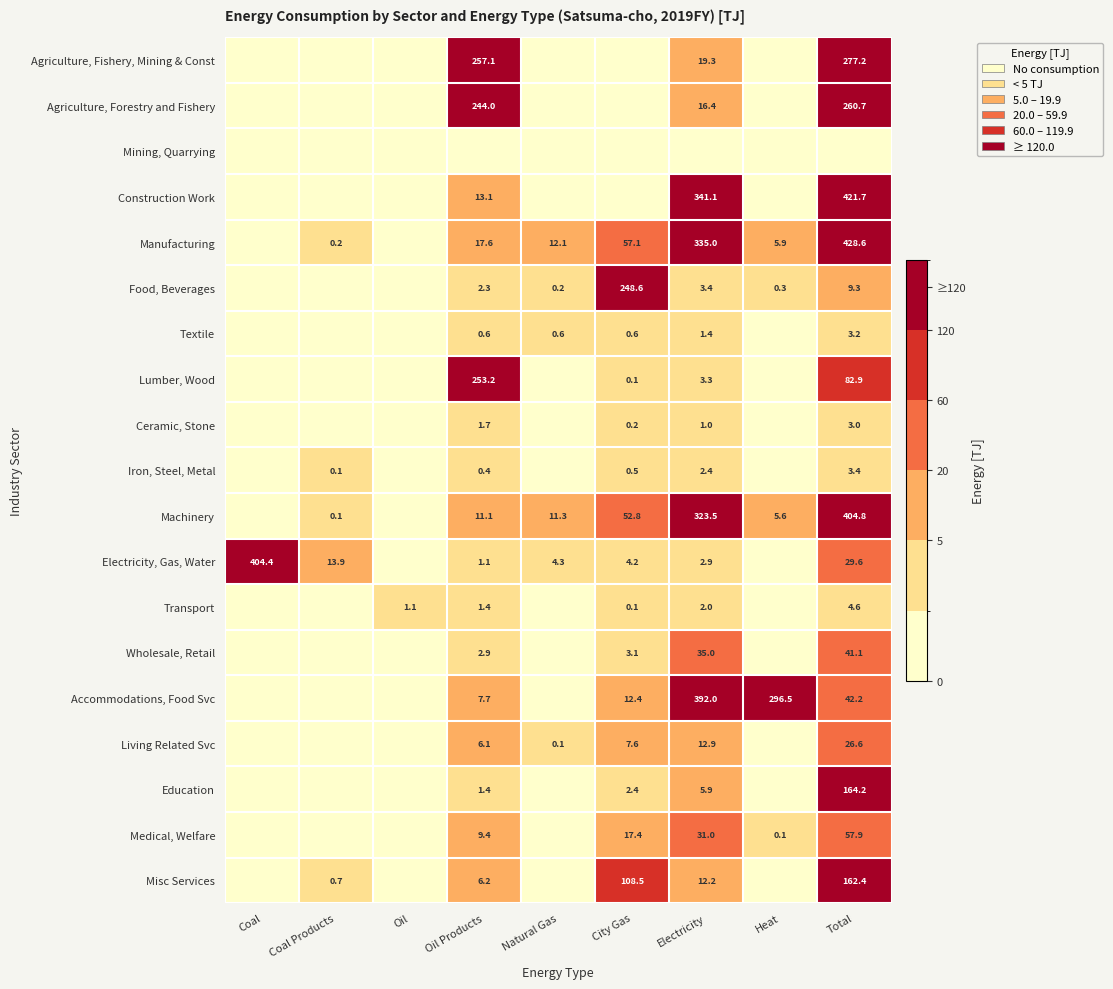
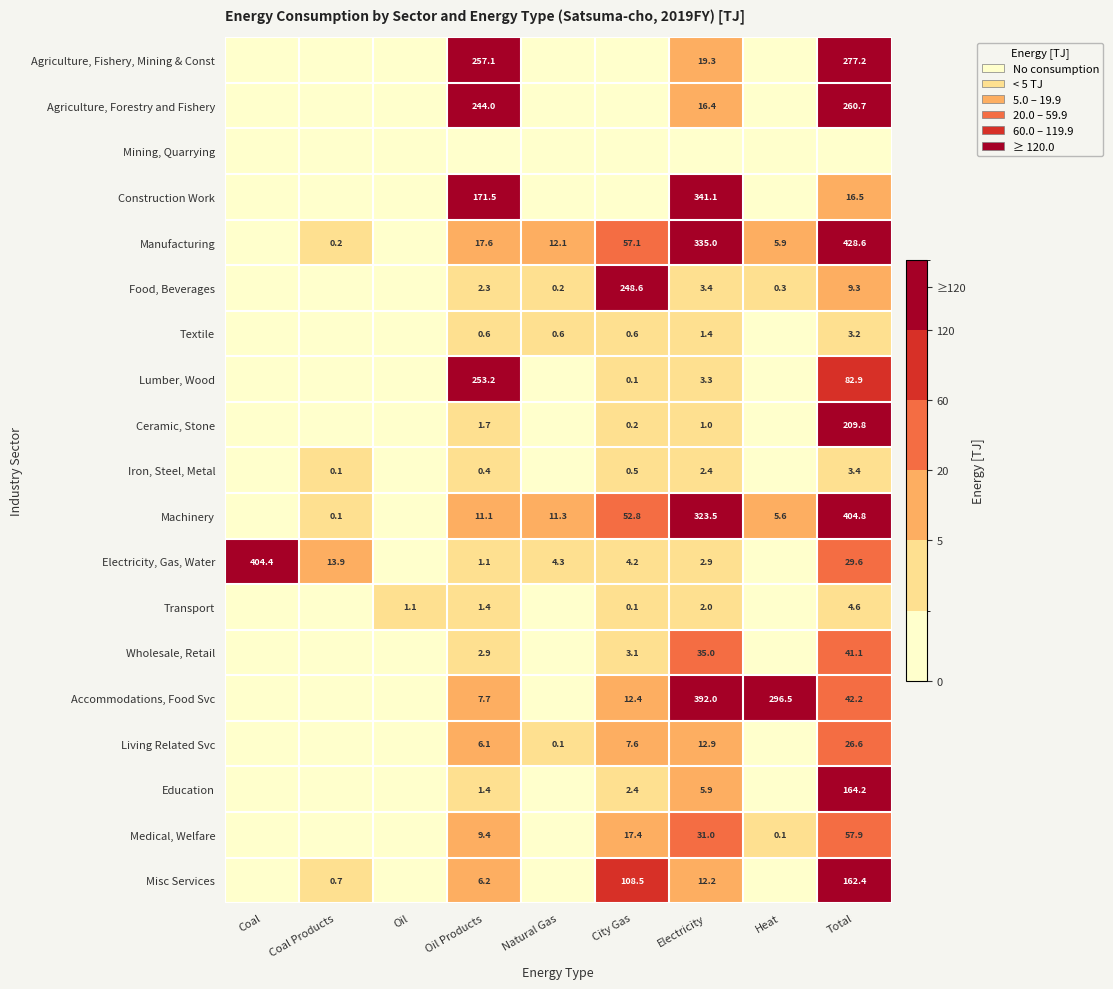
  {
    "Agriculture, Fishery, Mining & Const": {
      "Oil Products": 257.1,
      "Electricity": 19.3,
      "Total": 277.2
    },
    "Agriculture, Forestry and Fishery": {
      "Oil Products": 244.0,
      "Electricity": 16.4,
      "Total": 260.7
    },
    "Construction Work": {
-     "Oil Products": 13.1,
+     "Oil Products": 171.5,
      "Electricity": 341.1,
-     "Total": 421.7
+     "Total": 16.5
    },
    "Manufacturing": {
      "Coal Products": 0.2,
      "Oil Products": 17.6,
      "Natural Gas": 12.1,
      "City Gas": 57.1,
      "Electricity": 335.0,
      "Heat": 5.9,
      "Total": 428.6
    },
    "Food, Beverages": {
      "Oil Products": 2.3,
      "Natural Gas": 0.2,
      "City Gas": 248.6,
      "Electricity": 3.4,
      "Heat": 0.3,
      "Total": 9.3
    },
    "Textile": {
      "Oil Products": 0.6,
      "Natural Gas": 0.6,
      "City Gas": 0.6,
      "Electricity": 1.4,
      "Total": 3.2
    },
    "Lumber, Wood": {
      "Oil Products": 253.2,
      "City Gas": 0.1,
      "Electricity": 3.3,
      "Total": 82.9
    },
    "Ceramic, Stone": {
      "Oil Products": 1.7,
      "City Gas": 0.2,
      "Electricity": 1.0,
-     "Total": 3.0
+     "Total": 209.8
    },
    "Iron, Steel, Metal": {
      "Coal Products": 0.1,
      "Oil Products": 0.4,
      "City Gas": 0.5,
      "Electricity": 2.4,
      "Total": 3.4
    },
    "Machinery": {
      "Coal Products": 0.1,
      "Oil Products": 11.1,
      "Natural Gas": 11.3,
      "City Gas": 52.8,
      "Electricity": 323.5,
      "Heat": 5.6,
      "Total": 404.8
    },
    "Electricity, Gas, Water": {
      "Coal": 404.4,
      "Coal Products": 13.9,
      "Oil Products": 1.1,
      "Natural Gas": 4.3,
      "City Gas": 4.2,
      "Electricity": 2.9,
      "Total": 29.6
    },
    "Transport": {
      "Oil": 1.1,
      "Oil Products": 1.4,
      "City Gas": 0.1,
      "Electricity": 2.0,
      "Total": 4.6
    },
    "Wholesale, Retail": {
      "Oil Products": 2.9,
      "City Gas": 3.1,
      "Electricity": 35.0,
      "Total": 41.1
    },
    "Accommodations, Food Svc": {
      "Oil Products": 7.7,
      "City Gas": 12.4,
      "Electricity": 392.0,
      "Heat": 296.5,
      "Total": 42.2
    },
    "Living Related Svc": {
      "Oil Products": 6.1,
      "Natural Gas": 0.1,
      "City Gas": 7.6,
      "Electricity": 12.9,
      "Total": 26.6
    },
    "Education": {
      "Oil Products": 1.4,
      "City Gas": 2.4,
      "Electricity": 5.9,
      "Total": 164.2
    },
    "Medical, Welfare": {
      "Oil Products": 9.4,
      "City Gas": 17.4,
      "Electricity": 31.0,
      "Heat": 0.1,
      "Total": 57.9
    },
    "Misc Services": {
      "Coal Products": 0.7,
      "Oil Products": 6.2,
      "City Gas": 108.5,
      "Electricity": 12.2,
      "Total": 162.4
    }
  }
